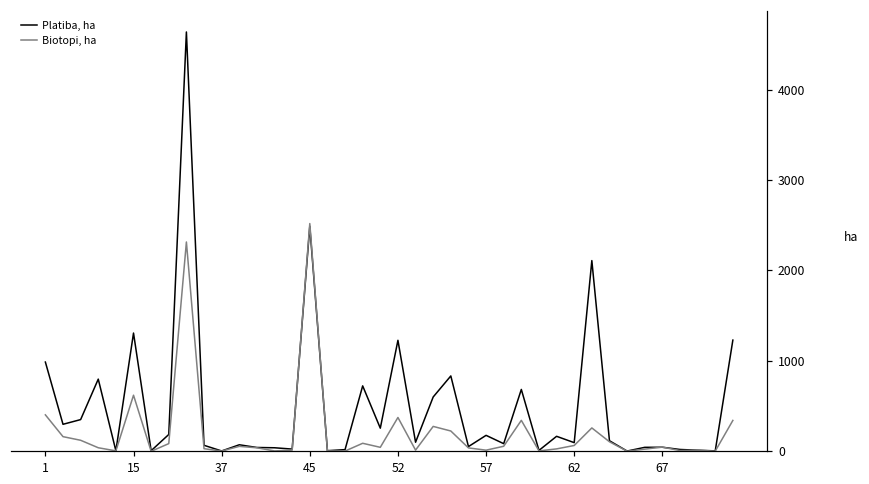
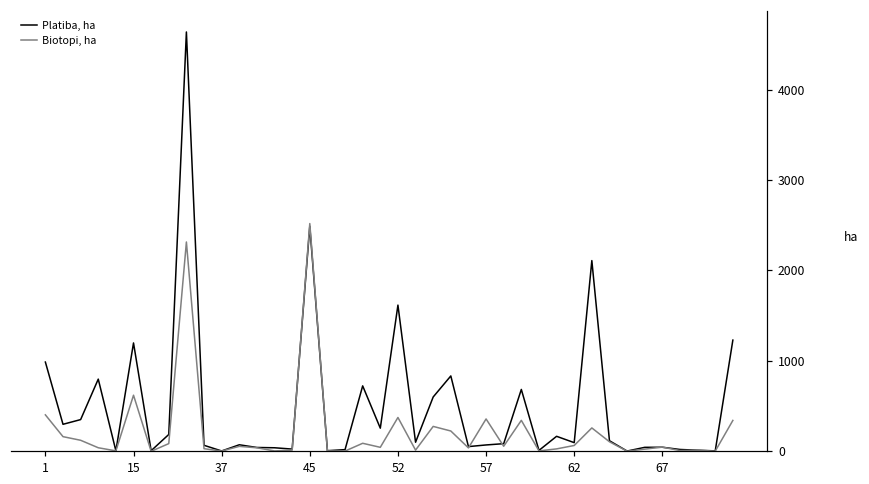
  {
    "Platiba, ha": {
-     "15": 1300,
-     "52": 1200,
-     "57": 200,
+     "15": 1200,
+     "52": 1600,
+     "57": 100,
      "62": 100
    },
    "Biotopi, ha": {
      "15": 600,
      "52": 400,
-     "57": 0,
+     "57": 400,
      "62": 100
    }
  }
